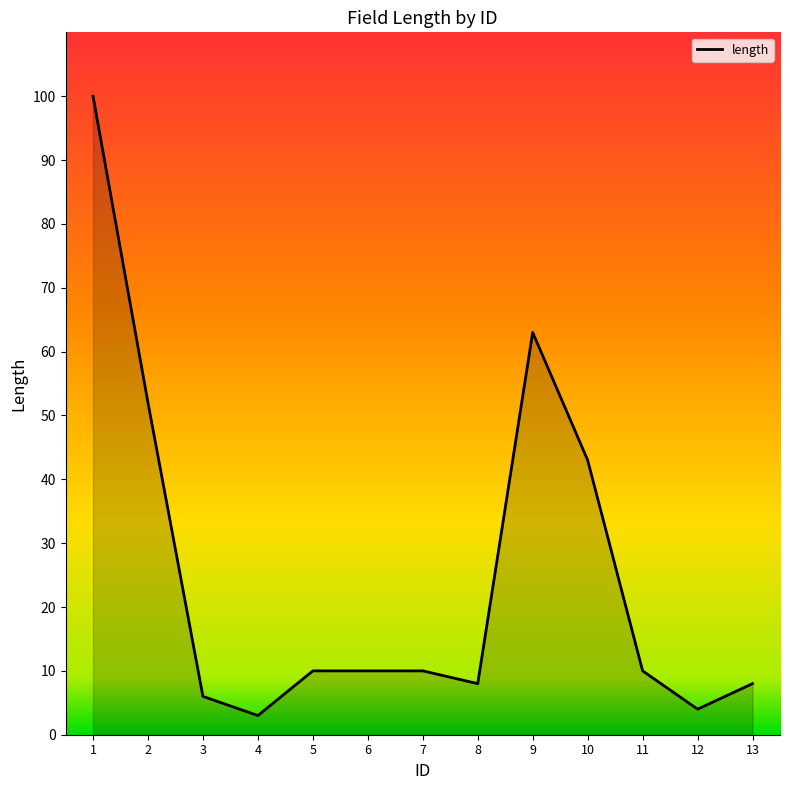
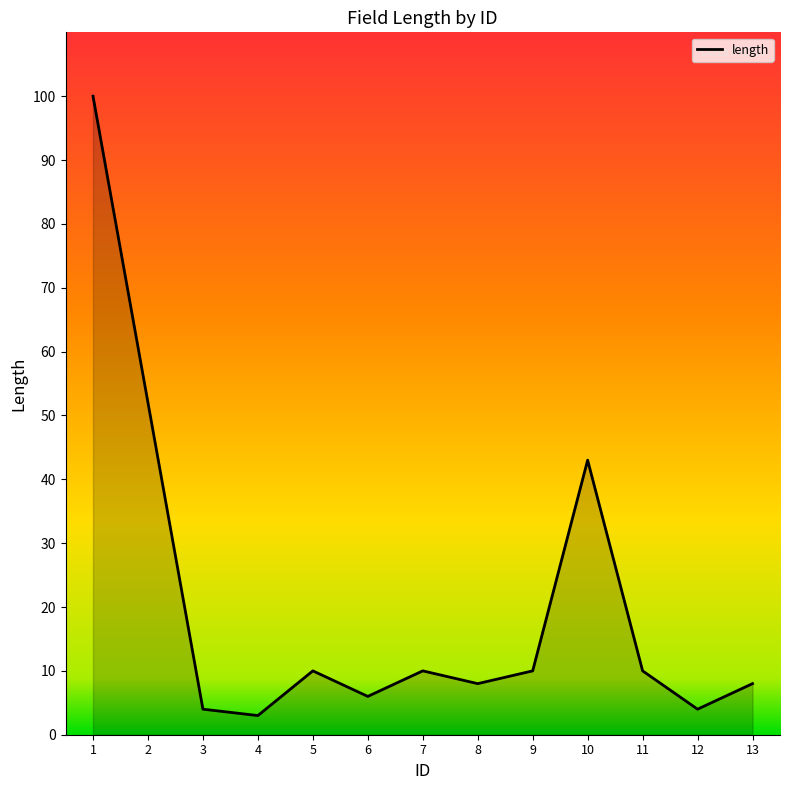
  {
    "1": 100,
    "2": 52,
-   "3": 6,
+   "3": 4,
    "4": 3,
    "5": 10,
-   "6": 10,
+   "6": 6,
    "7": 10,
    "8": 8,
-   "9": 63,
+   "9": 10,
    "10": 43,
    "11": 10,
    "12": 4,
    "13": 8
  }
